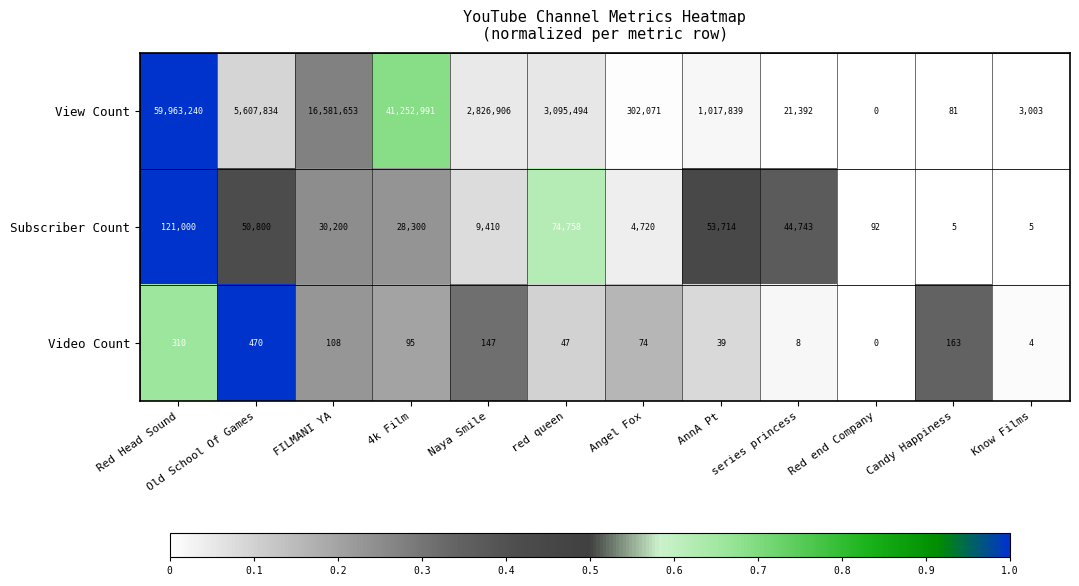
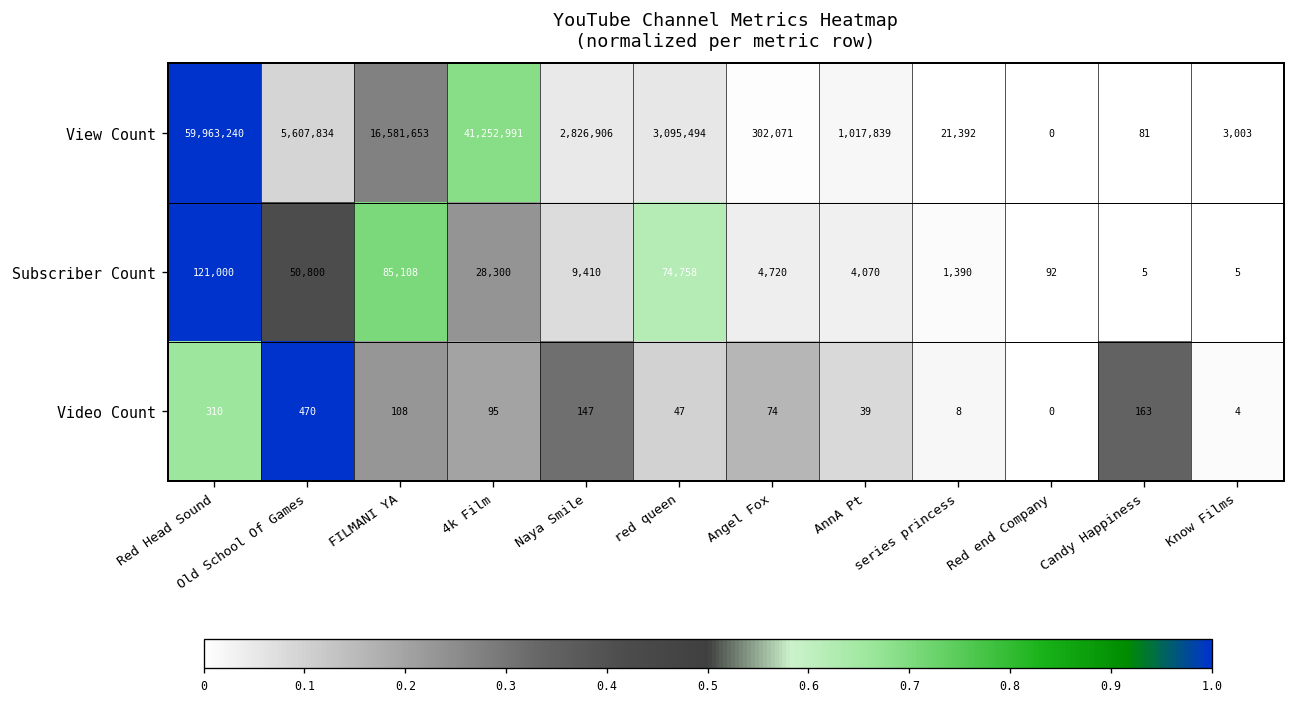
  {
    "View Count": {
      "Red Head Sound": "59,963,240",
      "Old School Of Games": "5,607,834",
      "FILMANI YA": "16,581,653",
      "4k Film": "41,252,991",
      "Naya Smile": "2,826,906",
      "red queen": "3,095,494",
      "Angel Fox": "302,071",
      "AnnA Pt": "1,017,839",
      "series princess": "21,392",
      "Red end Company": "0",
      "Candy Happiness": "81",
      "Know Films": "3,003"
    },
    "Subscriber Count": {
      "Red Head Sound": "121,000",
      "Old School Of Games": "50,800",
-     "FILMANI YA": "30,200",
+     "FILMANI YA": "85,108",
      "4k Film": "28,300",
      "Naya Smile": "9,410",
      "red queen": "74,758",
      "Angel Fox": "4,720",
-     "AnnA Pt": "53,714",
-     "series princess": "44,743",
+     "AnnA Pt": "4,070",
+     "series princess": "1,390",
      "Red end Company": "92",
      "Candy Happiness": "5",
      "Know Films": "5"
    },
    "Video Count": {
      "Red Head Sound": "310",
      "Old School Of Games": "470",
      "FILMANI YA": "108",
      "4k Film": "95",
      "Naya Smile": "147",
      "red queen": "47",
      "Angel Fox": "74",
      "AnnA Pt": "39",
      "series princess": "8",
      "Red end Company": "0",
      "Candy Happiness": "163",
      "Know Films": "4"
    }
  }
